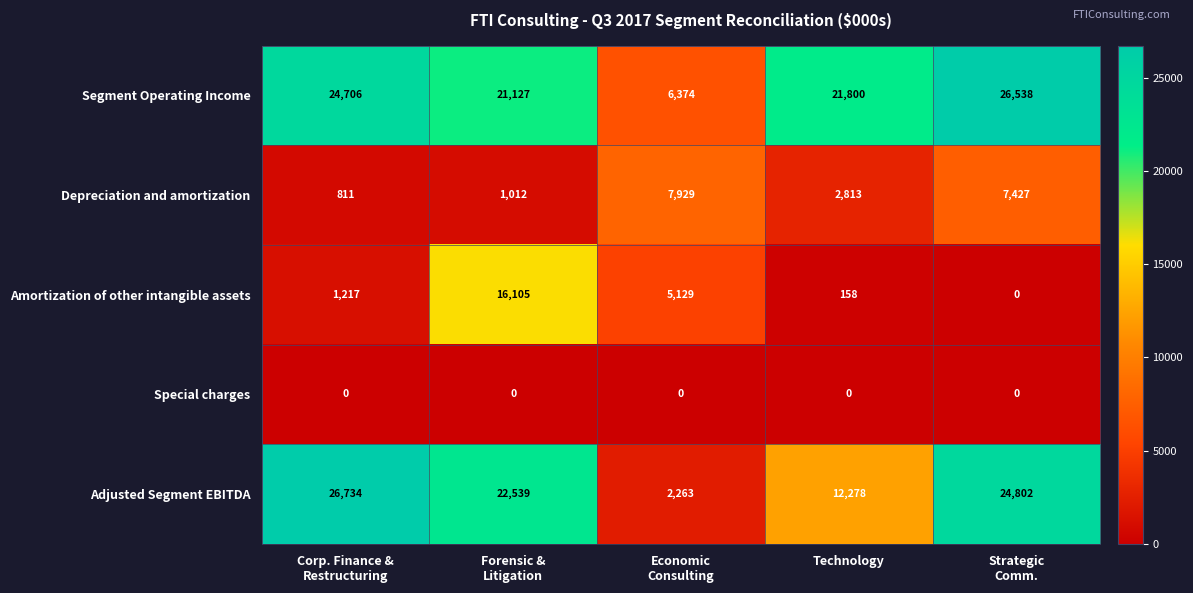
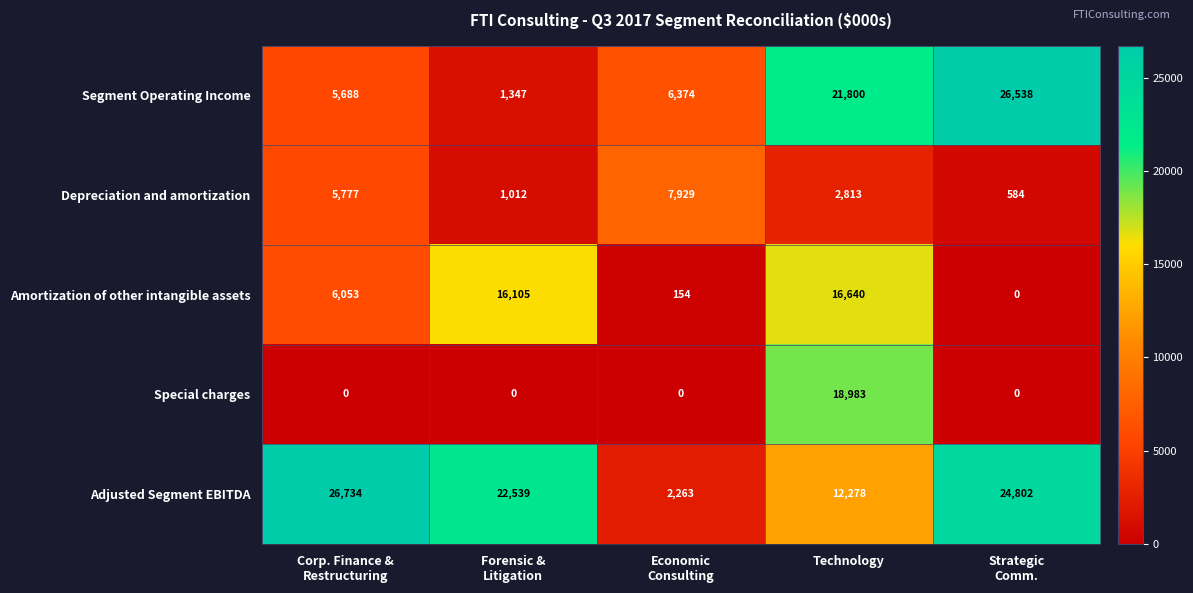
  {
    "Segment Operating Income": {
-     "Corp. Finance & Restructuring": "24,706",
-     "Forensic & Litigation": "21,127",
+     "Corp. Finance & Restructuring": "5,688",
+     "Forensic & Litigation": "1,347",
      "Economic Consulting": "6,374",
      "Technology": "21,800",
      "Strategic Comm.": "26,538"
    },
    "Depreciation and amortization": {
-     "Corp. Finance & Restructuring": "811",
+     "Corp. Finance & Restructuring": "5,777",
      "Forensic & Litigation": "1,012",
      "Economic Consulting": "7,929",
      "Technology": "2,813",
-     "Strategic Comm.": "7,427"
+     "Strategic Comm.": "584"
    },
    "Amortization of other intangible assets": {
-     "Corp. Finance & Restructuring": "1,217",
+     "Corp. Finance & Restructuring": "6,053",
      "Forensic & Litigation": "16,105",
-     "Economic Consulting": "5,129",
-     "Technology": "158",
+     "Economic Consulting": "154",
+     "Technology": "16,640",
      "Strategic Comm.": "0"
    },
    "Special charges": {
      "Corp. Finance & Restructuring": "0",
      "Forensic & Litigation": "0",
      "Economic Consulting": "0",
-     "Technology": "0",
+     "Technology": "18,983",
      "Strategic Comm.": "0"
    },
    "Adjusted Segment EBITDA": {
      "Corp. Finance & Restructuring": "26,734",
      "Forensic & Litigation": "22,539",
      "Economic Consulting": "2,263",
      "Technology": "12,278",
      "Strategic Comm.": "24,802"
    }
  }
